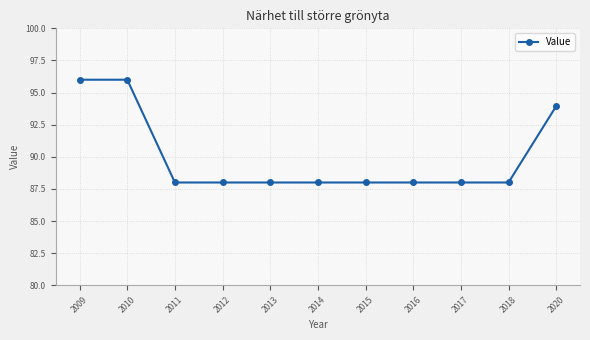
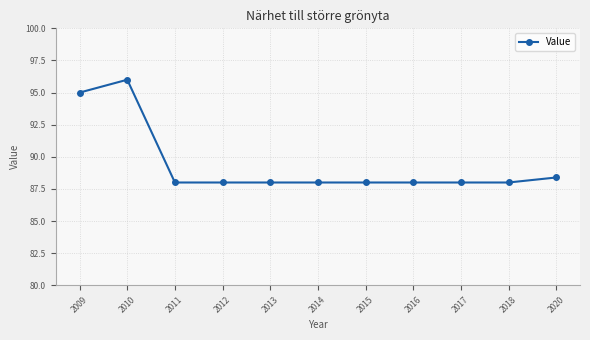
  {
-   "2009": 96,
+   "2009": 95,
    "2010": 96.0,
    "2011": 88.0,
    "2012": 88.0,
    "2013": 88.0,
    "2014": 88.0,
    "2015": 88.0,
    "2016": 88.0,
    "2017": 88.0,
    "2018": 88.0,
-   "2020": 93.9
+   "2020": 88.4
  }
